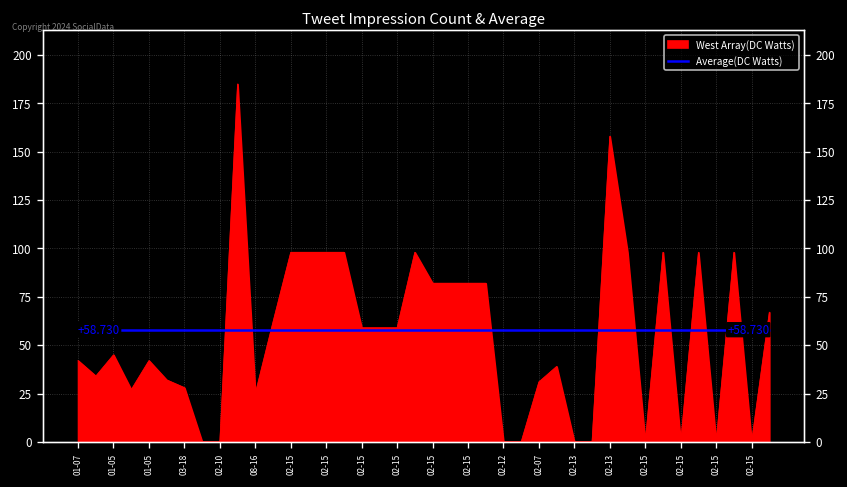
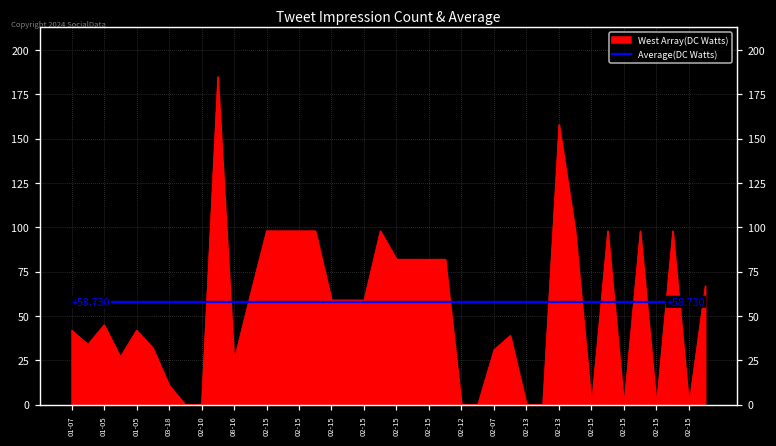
  {
    "West Array(DC Watts)": {
      "01-07": 42,
-     "03-18": 28,
+     "03-18": 11,
      "02-10": 0,
      "08-16": 25,
      "02-12": 0,
      "02-07": 31
    },
    "Average(DC Watts)": {
      "03-18": 58,
      "02-10": 58,
      "08-16": 58,
      "02-12": 58,
      "02-07": 58
    }
  }
